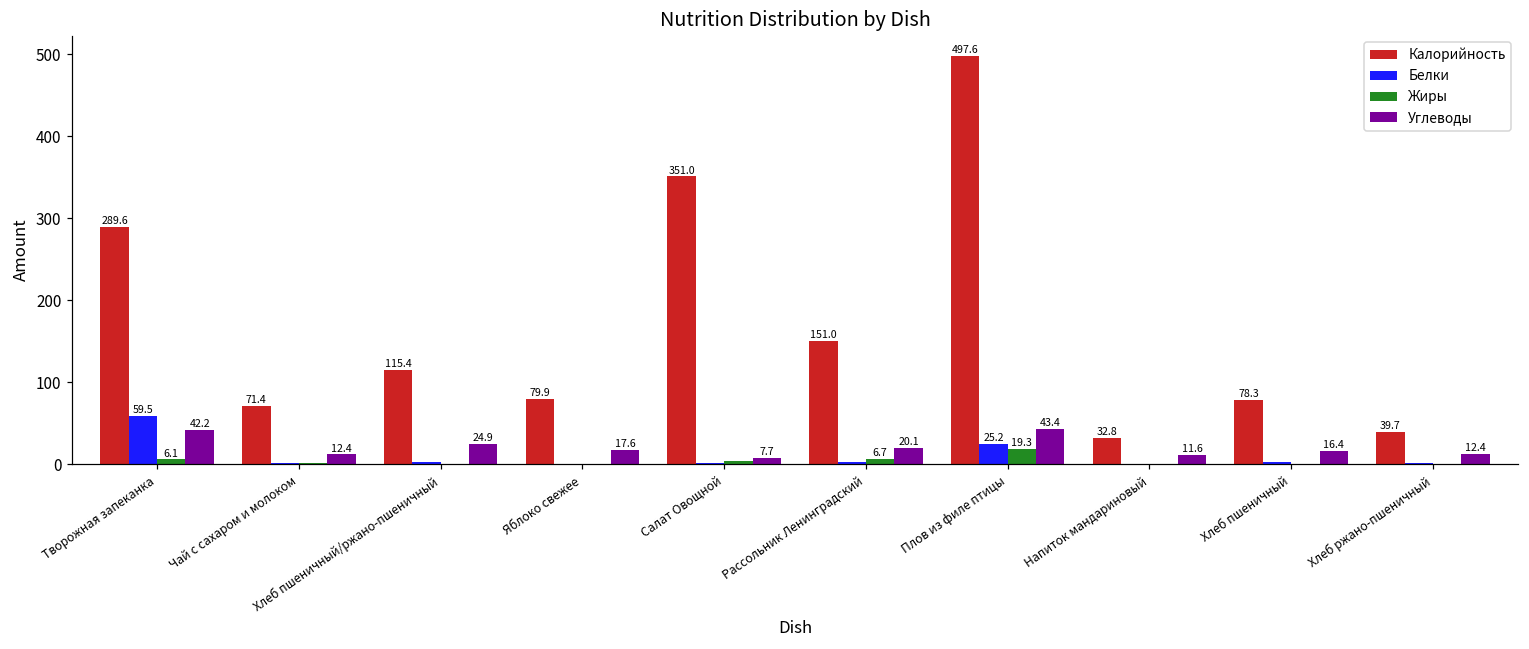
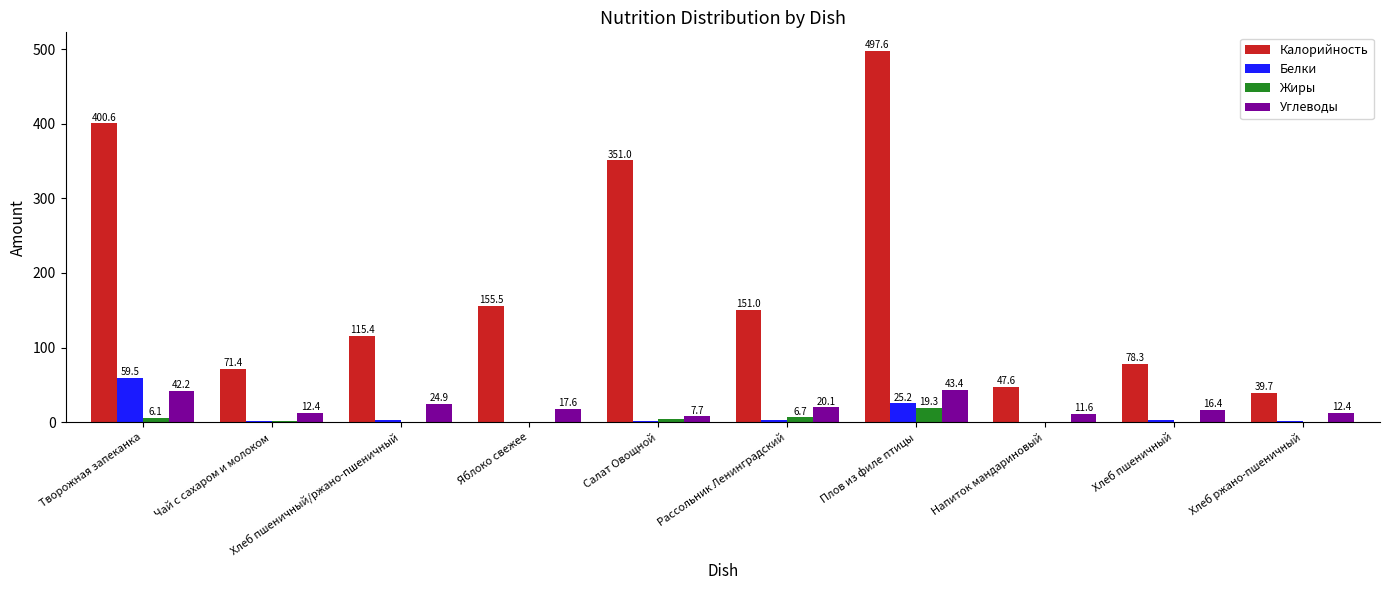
  {
    "Калорийность": {
-     "Творожная запеканка": 289.6,
+     "Творожная запеканка": 400.6,
      "Чай с сахаром и молоком": 71.4,
      "Хлеб пшеничный/ржано-пшеничный": 115.4,
-     "Яблоко свежее": 79.9,
+     "Яблоко свежее": 155.5,
      "Салат Овощной": 351.0,
      "Рассольник Ленинградский": 151.0,
      "Плов из филе птицы": 497.6,
-     "Напиток мандариновый": 32.8,
+     "Напиток мандариновый": 47.6,
      "Хлеб пшеничный": 78.3,
      "Хлеб ржано-пшеничный": 39.7
    },
    "Белки": {
      "Творожная запеканка": 59.5,
      "Плов из филе птицы": 25.2
    },
    "Жиры": {
      "Творожная запеканка": 6.1,
      "Рассольник Ленинградский": 6.7,
      "Плов из филе птицы": 19.3
    },
    "Углеводы": {
      "Творожная запеканка": 42.2,
      "Чай с сахаром и молоком": 12.4,
      "Хлеб пшеничный/ржано-пшеничный": 24.9,
      "Яблоко свежее": 17.6,
      "Салат Овощной": 7.7,
      "Рассольник Ленинградский": 20.1,
      "Плов из филе птицы": 43.4,
      "Напиток мандариновый": 11.6,
      "Хлеб пшеничный": 16.4,
      "Хлеб ржано-пшеничный": 12.4
    }
  }
